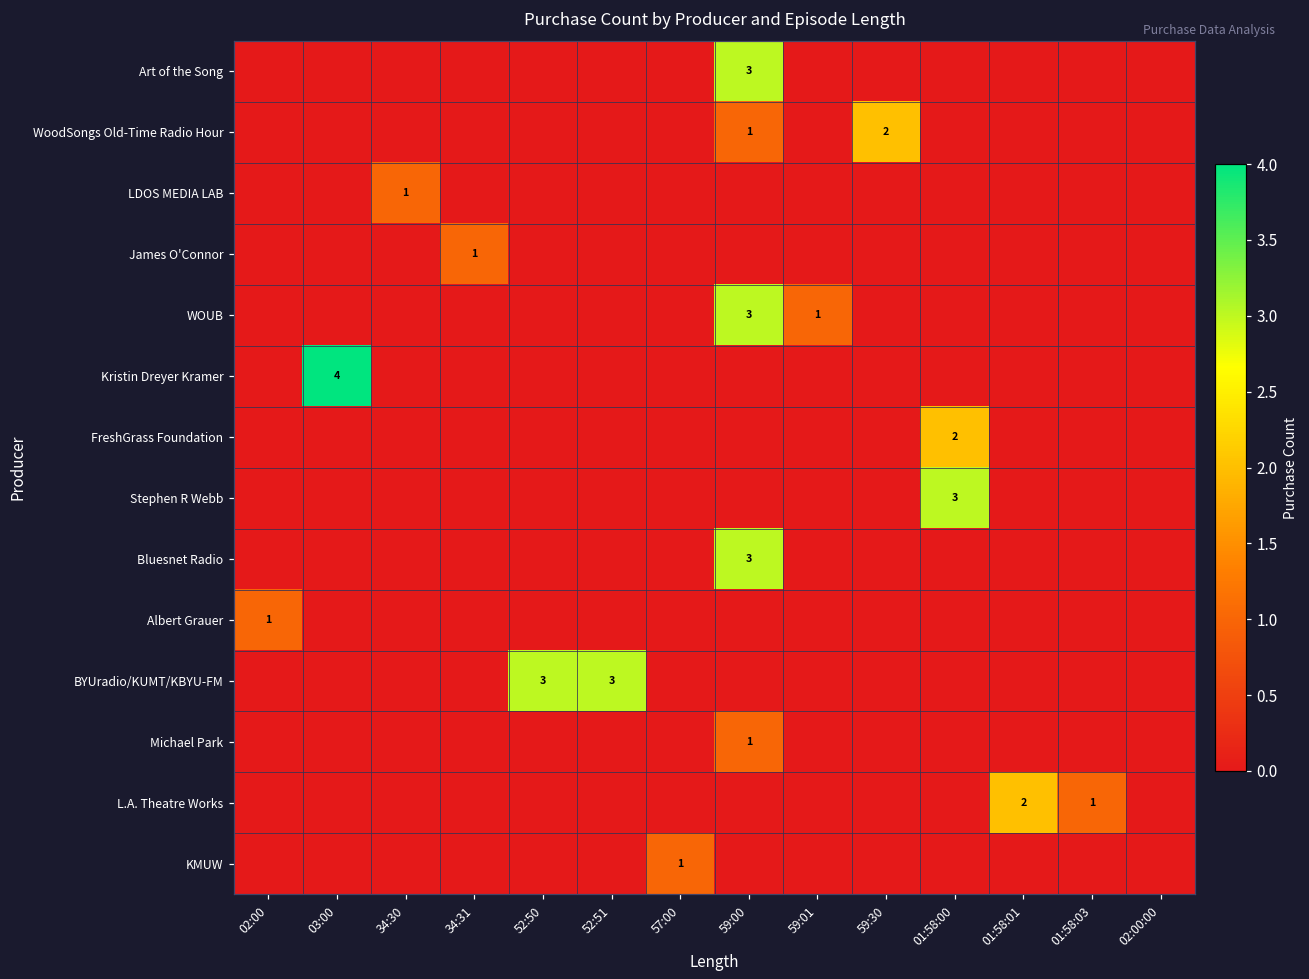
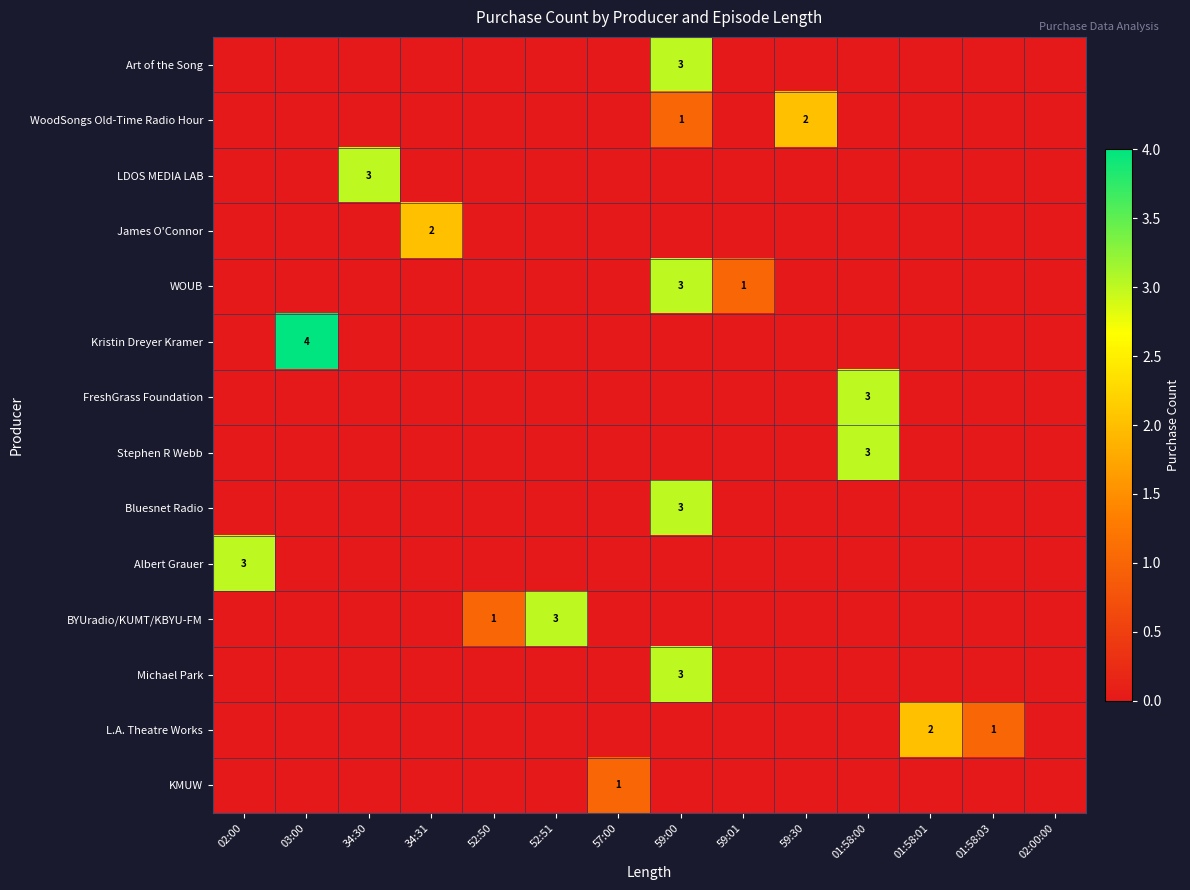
  {
    "Art of the Song": {
      "59:00": 3
    },
    "WoodSongs Old-Time Radio Hour": {
      "59:00": 1,
      "59:30": 2
    },
    "LDOS MEDIA LAB": {
-     "34:30": 1
+     "34:30": 3
    },
    "James O'Connor": {
-     "34:31": 1
+     "34:31": 2
    },
    "WOUB": {
      "59:00": 3,
      "59:01": 1
    },
    "Kristin Dreyer Kramer": {
      "03:00": 4
    },
    "FreshGrass Foundation": {
-     "01:58:00": 2
+     "01:58:00": 3
    },
    "Stephen R Webb": {
      "01:58:00": 3
    },
    "Bluesnet Radio": {
      "59:00": 3
    },
    "Albert Grauer": {
-     "02:00": 1
+     "02:00": 3
    },
    "BYUradio/KUMT/KBYU-FM": {
-     "52:50": 3,
+     "52:50": 1,
      "52:51": 3
    },
    "Michael Park": {
-     "59:00": 1
+     "59:00": 3
    },
    "L.A. Theatre Works": {
      "01:58:01": 2,
      "01:58:03": 1
    },
    "KMUW": {
      "57:00": 1
    }
  }
